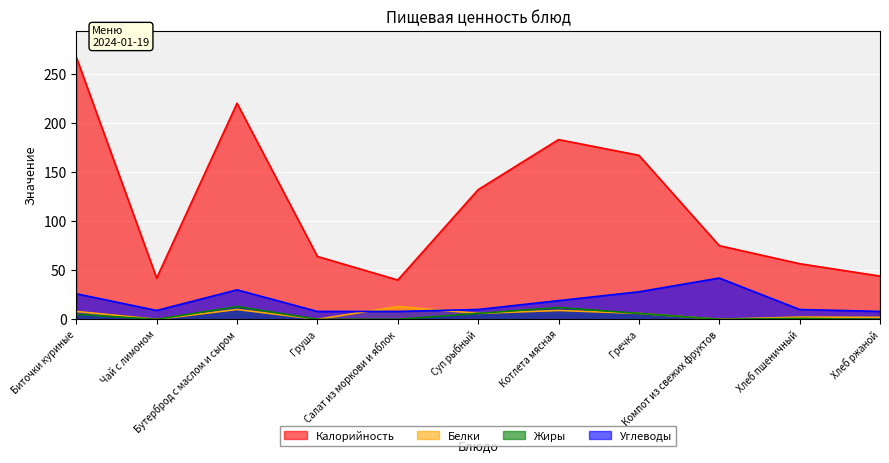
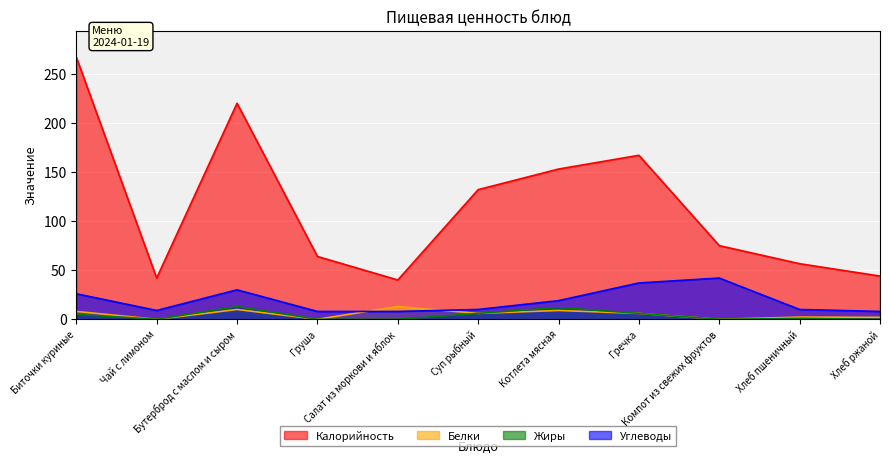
  {
    "Калорийность": {
      "Чай с лимоном": 40,
      "Бутерброд с маслом и сыром": 220,
      "Груша": 60,
      "Салат из моркови и яблок": 40,
      "Суп рыбный": 130,
-     "Котлета мясная": 180,
+     "Котлета мясная": 150,
      "Гречка": 170,
      "Компот из свежих фруктов": 80,
      "Хлеб пшеничный": 60,
      "Хлеб ржаной": 40
    },
    "Белки": {
      "Биточки куриные": 10,
      "Бутерброд с маслом и сыром": 10,
      "Салат из моркови и яблок": 10,
      "Котлета мясная": 10
    },
    "Жиры": {
      "Биточки куриные": 10,
      "Бутерброд с маслом и сыром": 10,
      "Салат из моркови и яблок": 0,
      "Котлета мясная": 10
    },
    "Углеводы": {
      "Биточки куриные": 30,
      "Чай с лимоном": 10,
      "Бутерброд с маслом и сыром": 30,
      "Груша": 10,
      "Салат из моркови и яблок": 10,
      "Суп рыбный": 10,
      "Котлета мясная": 20,
-     "Гречка": 30,
+     "Гречка": 40,
      "Компот из свежих фруктов": 40,
      "Хлеб пшеничный": 10,
      "Хлеб ржаной": 10
    }
  }
